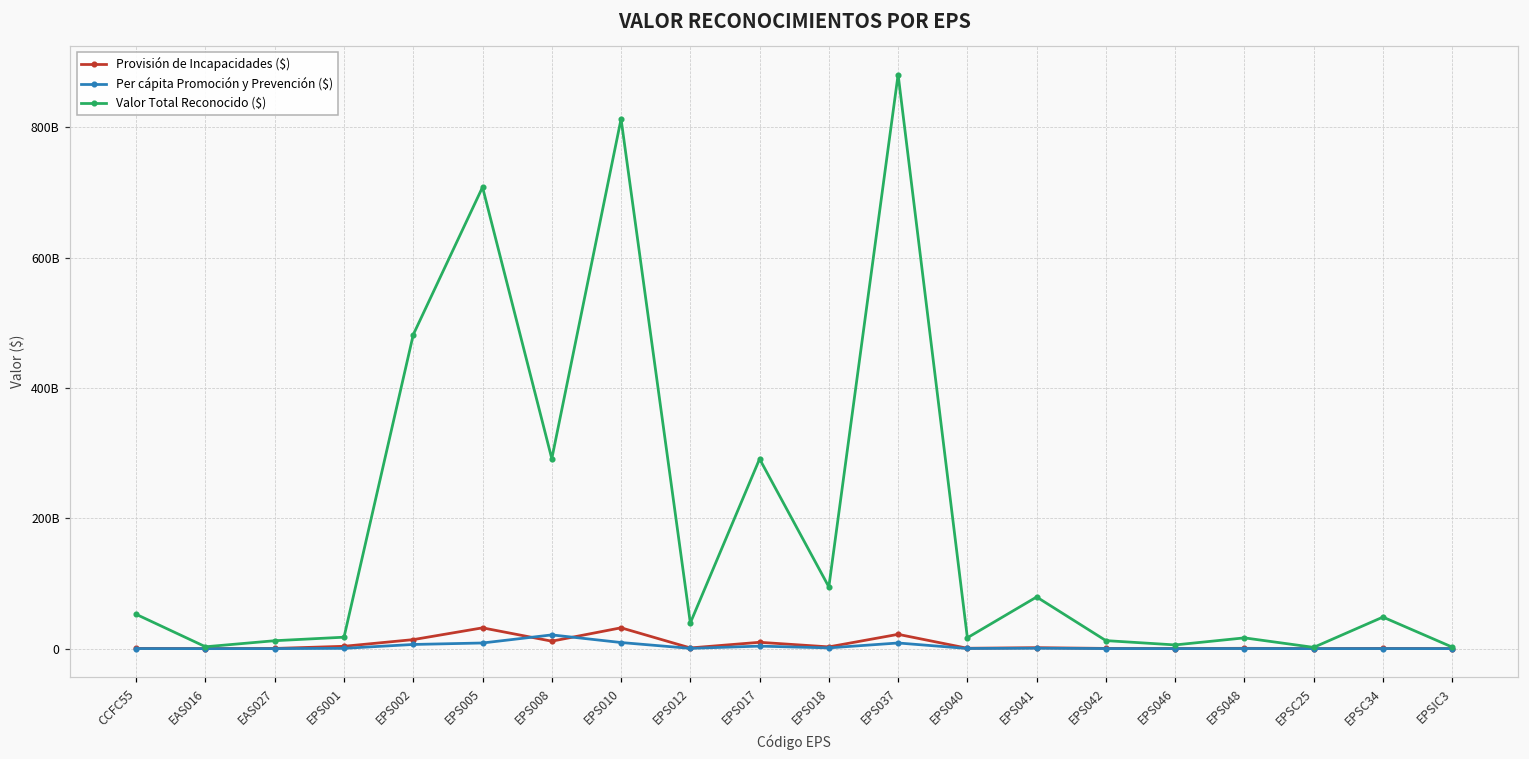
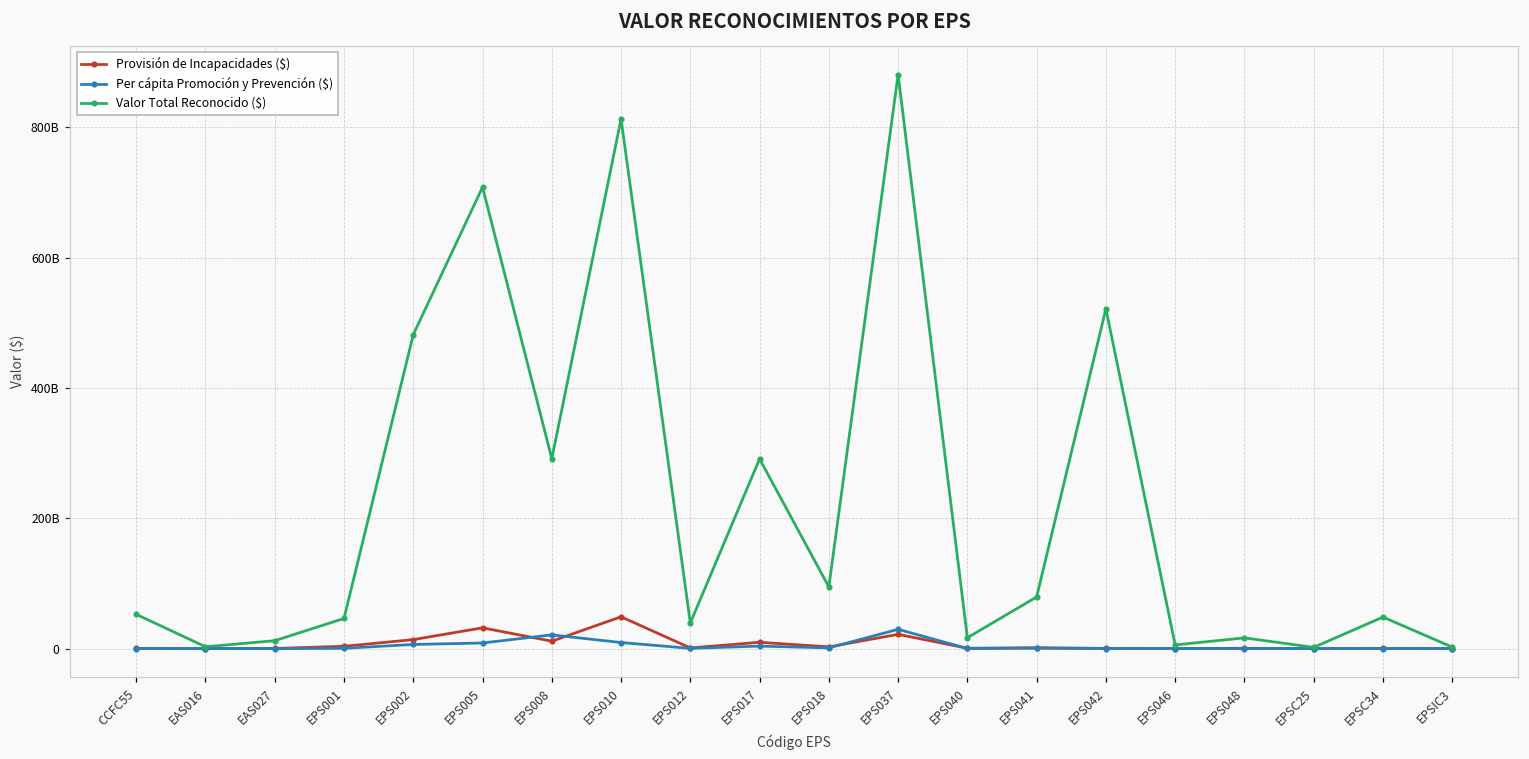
  {
    "Provisión de Incapacidades ($)": {
      "EPS002": 10000000000,
      "EPS005": 30000000000,
      "EPS008": 10000000000,
-     "EPS010": 30000000000,
+     "EPS010": 50000000000,
      "EPS017": 10000000000,
      "EPS037": 20000000000
    },
    "Per cápita Promoción y Prevención ($)": {
      "EPS002": 10000000000,
      "EPS005": 10000000000,
      "EPS008": 20000000000,
      "EPS010": 10000000000,
      "EPS017": 0,
-     "EPS037": 10000000000
+     "EPS037": 30000000000
    },
    "Valor Total Reconocido ($)": {
      "CCFC55": 50000000000,
      "EAS027": 10000000000,
-     "EPS001": 20000000000,
+     "EPS001": 50000000000,
      "EPS002": 480000000000,
      "EPS005": 710000000000,
      "EPS008": 290000000000,
      "EPS010": 810000000000,
      "EPS012": 40000000000,
      "EPS017": 290000000000,
      "EPS018": 90000000000,
      "EPS037": 880000000000,
      "EPS040": 20000000000,
      "EPS041": 80000000000,
-     "EPS042": 10000000000,
+     "EPS042": 520000000000,
      "EPS046": 10000000000,
      "EPS048": 20000000000,
      "EPSC34": 50000000000
    }
  }
